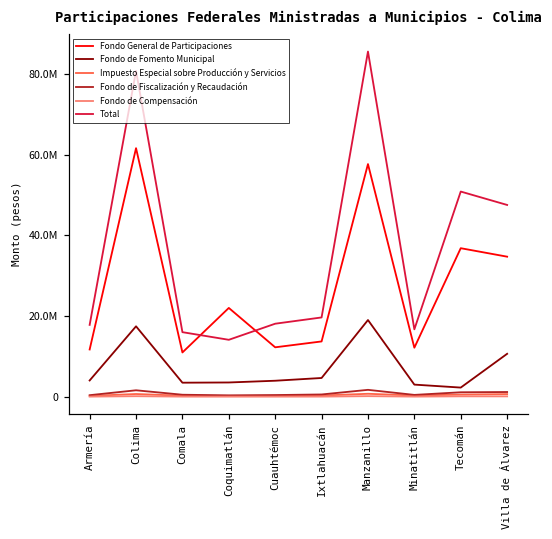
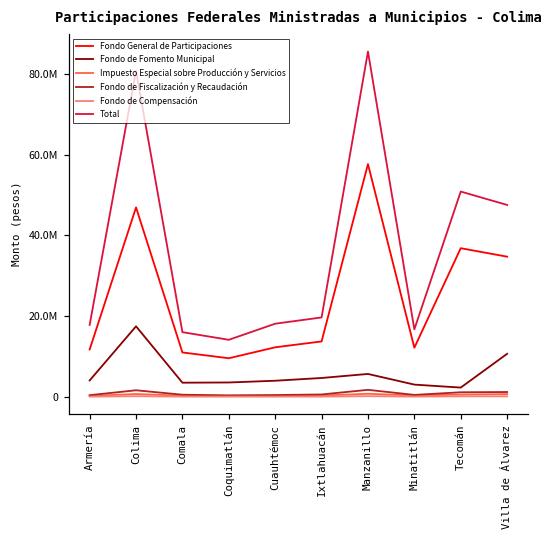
  {
    "Fondo General de Participaciones": {
      "Armería": 12000000,
-     "Colima": 62000000,
+     "Colima": 47000000,
      "Comala": 11000000,
-     "Coquimatlán": 22000000,
+     "Coquimatlán": 10000000,
      "Cuauhtémoc": 12000000,
      "Ixtlahuacán": 14000000,
      "Manzanillo": 58000000,
      "Minatitlán": 12000000,
      "Tecomán": 37000000,
      "Villa de Álvarez": 35000000
    },
    "Fondo de Fomento Municipal": {
      "Armería": 4000000,
      "Colima": 17000000,
      "Comala": 3000000,
      "Coquimatlán": 4000000,
      "Cuauhtémoc": 4000000,
      "Ixtlahuacán": 5000000,
-     "Manzanillo": 19000000,
+     "Manzanillo": 6000000,
      "Minatitlán": 3000000,
      "Tecomán": 2000000,
      "Villa de Álvarez": 11000000
    }
  }
